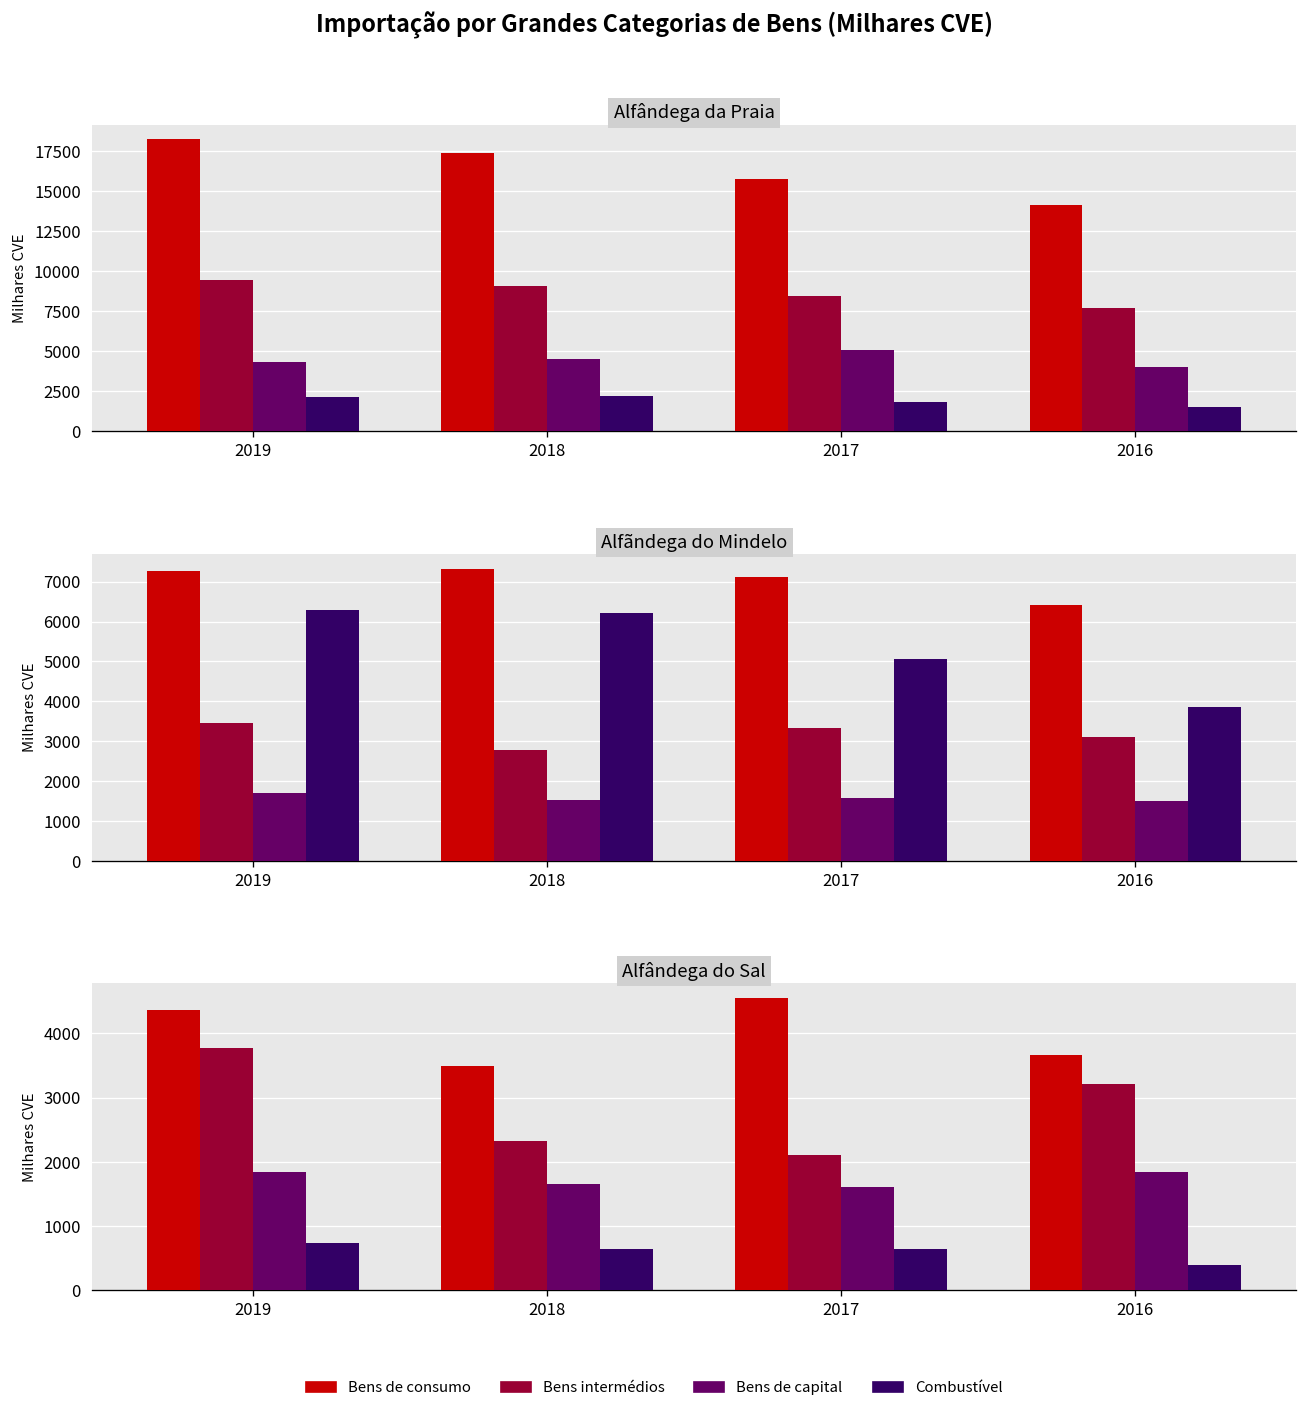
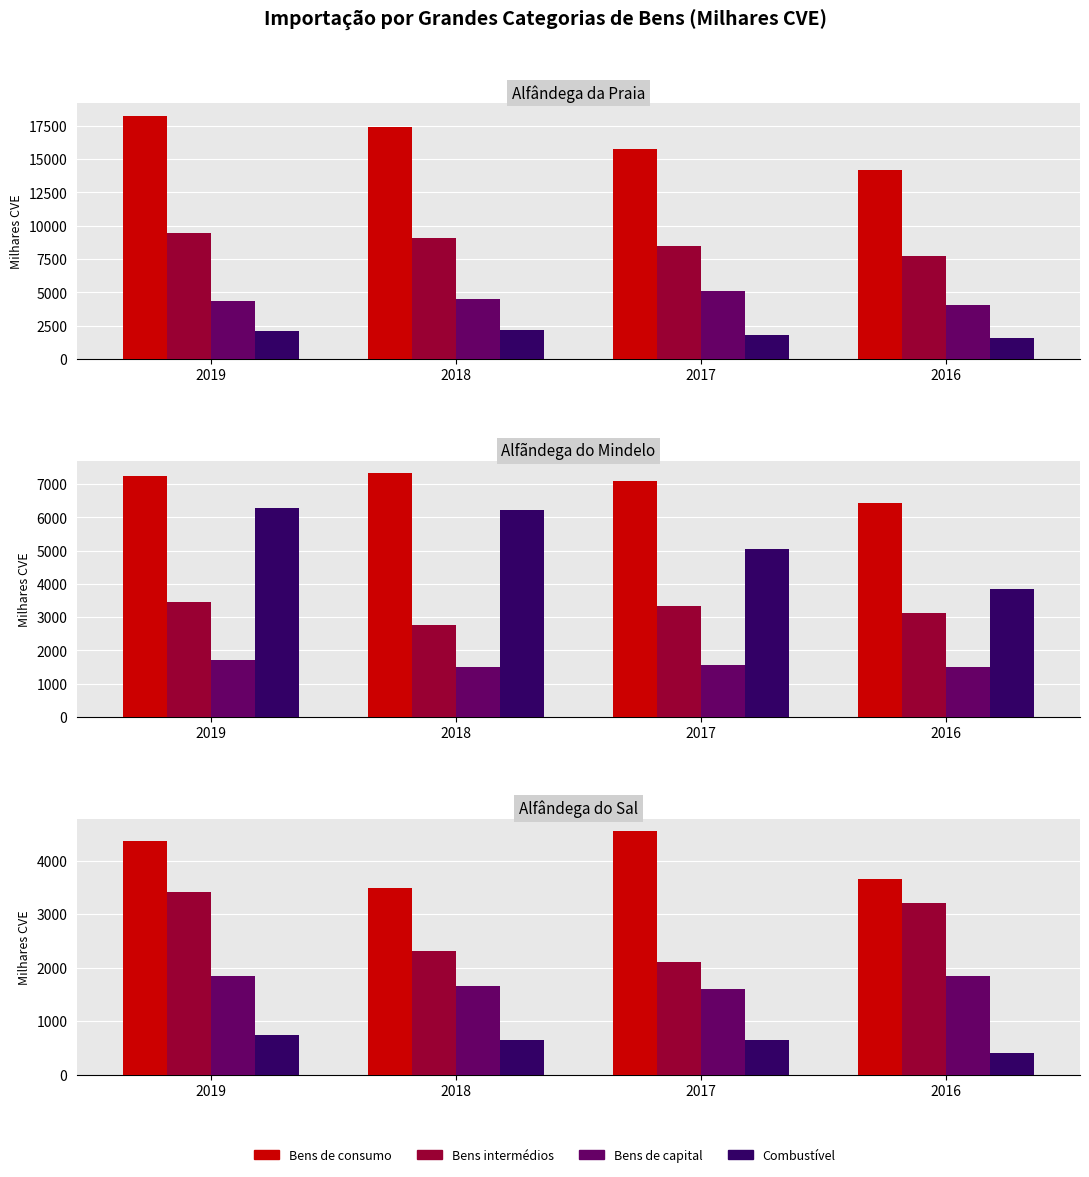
  {
    "Alfândega da Praia": {
      "Bens de consumo": {
        "2019": 18200,
        "2018": 17400,
        "2017": 15800,
        "2016": 14100
      },
      "Bens intermédios": {
        "2019": 9500,
        "2018": 9100,
        "2017": 8400,
        "2016": 7700
      }
    },
    "Alfãndega do Mindelo": {
      "Bens de consumo": {
        "2019": 7300,
        "2018": 7300,
        "2017": 7100,
        "2016": 6400
      },
      "Bens intermédios": {
        "2019": 3500,
        "2018": 2800,
        "2017": 3300,
        "2016": 3100
      }
    },
    "Alfândega do Sal": {
      "Bens de consumo": {
        "2019": 4400,
        "2018": 3500,
        "2017": 4600,
        "2016": 3700
      },
      "Bens intermédios": {
-       "2019": 3800,
+       "2019": 3400,
        "2018": 2300,
        "2017": 2100,
        "2016": 3200
      }
    }
  }
